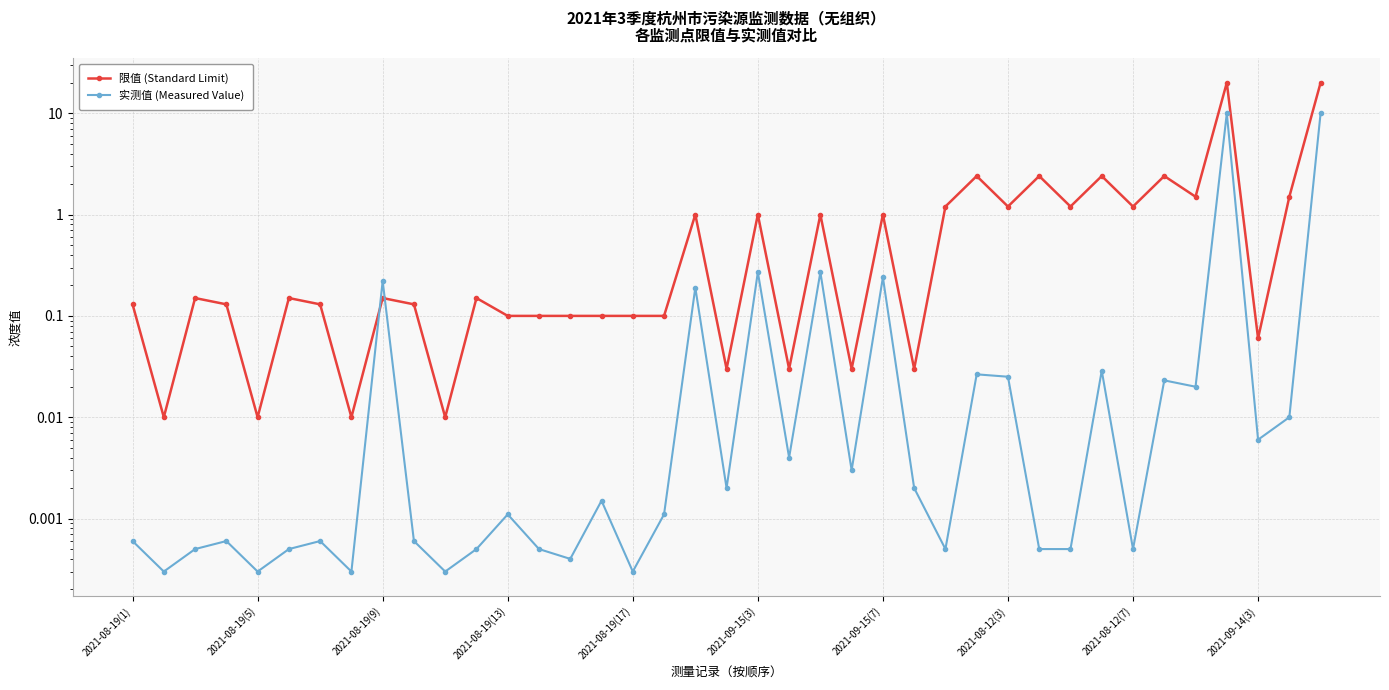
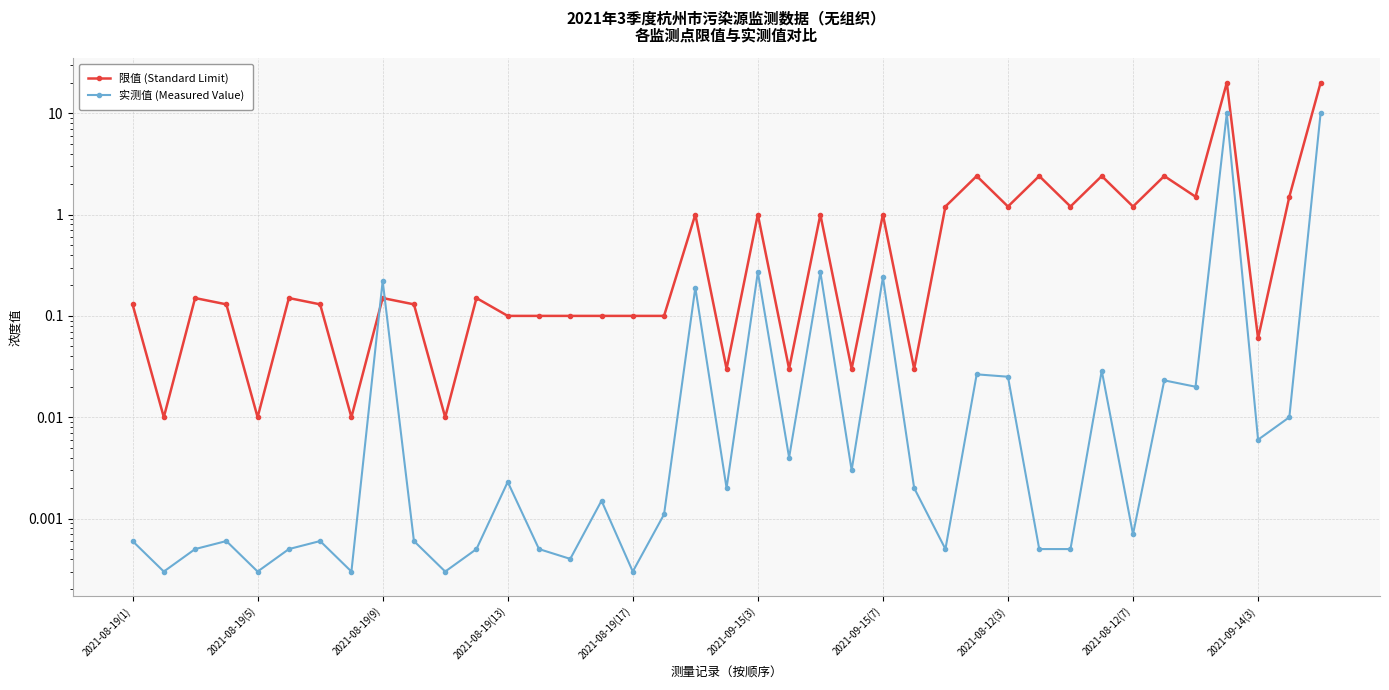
  {
    "限值 (Standard Limit)": {
      "2021-08-19(1)": 0.13,
      "2021-08-19(5)": 0.010,
      "2021-08-19(9)": 0.15,
      "2021-08-19(13)": 0.10,
      "2021-08-19(17)": 0.10,
      "2021-09-15(3)": 1.0,
      "2021-09-15(7)": 1.0,
      "2021-08-12(3)": 1.2,
      "2021-08-12(7)": 1.2,
      "2021-09-14(3)": 0.06
    },
    "实测值 (Measured Value)": {
      "2021-08-19(1)": 0.0006,
      "2021-08-19(5)": 0.0003,
      "2021-08-19(9)": 0.22,
-     "2021-08-19(13)": 0.0011,
+     "2021-08-19(13)": 0.0023,
      "2021-08-19(17)": 0.0003,
      "2021-09-15(3)": 0.27,
      "2021-09-15(7)": 0.24,
      "2021-08-12(3)": 0.025,
-     "2021-08-12(7)": 0.0005,
+     "2021-08-12(7)": 0.0007,
      "2021-09-14(3)": 0.006
    }
  }
